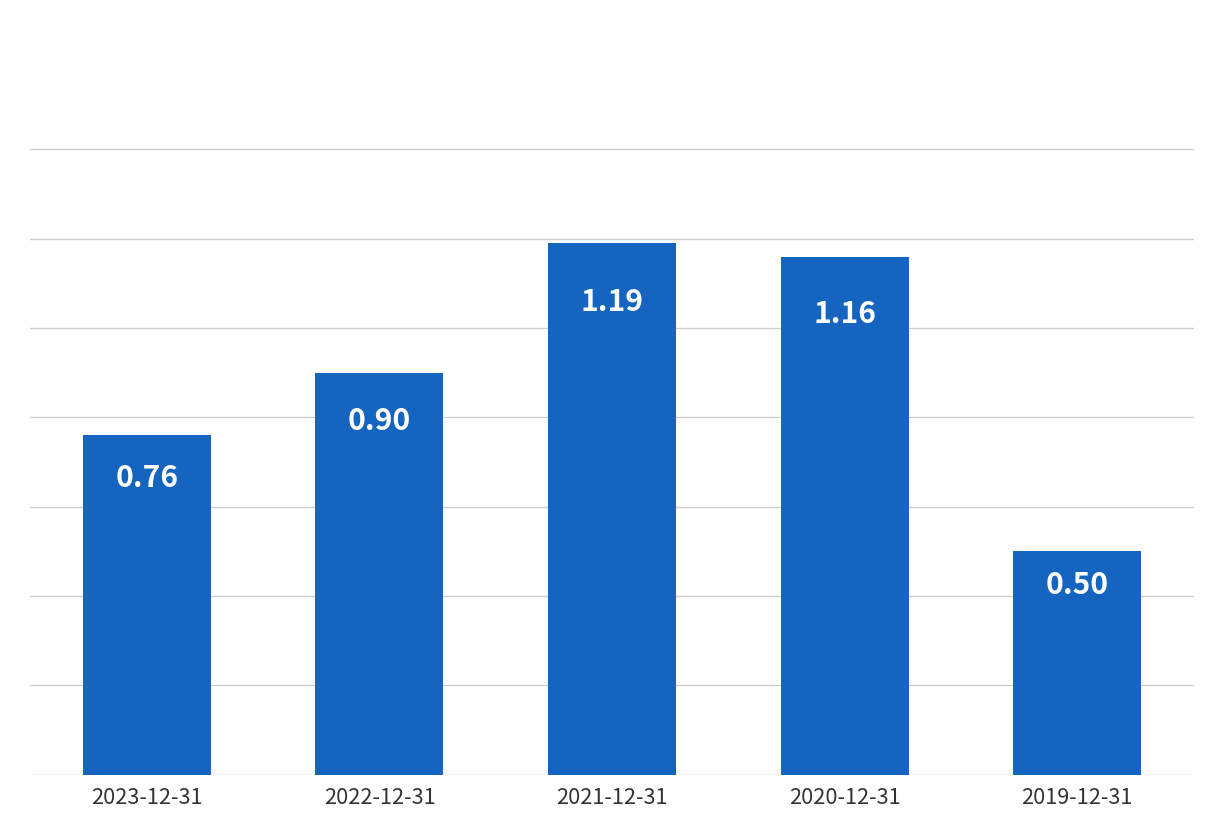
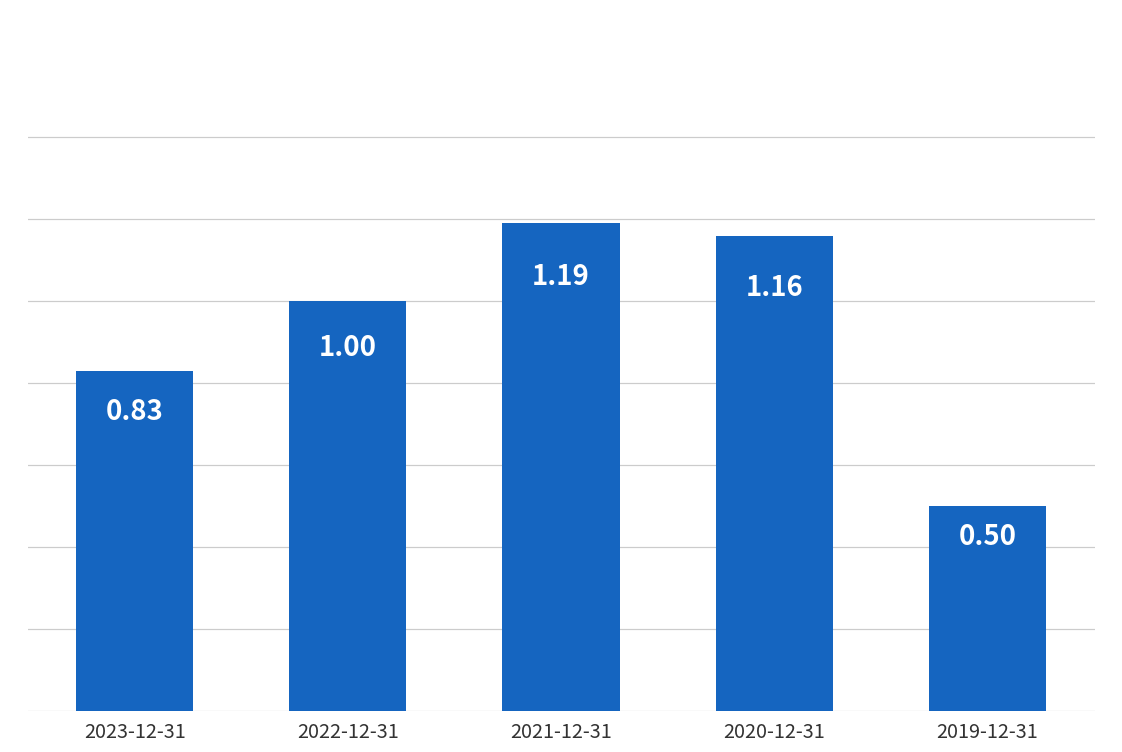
  {
-   "2023-12-31": 0.76,
-   "2022-12-31": 0.90,
+   "2023-12-31": 0.83,
+   "2022-12-31": 1.00,
    "2021-12-31": 1.19,
    "2020-12-31": 1.16,
    "2019-12-31": 0.50
  }
